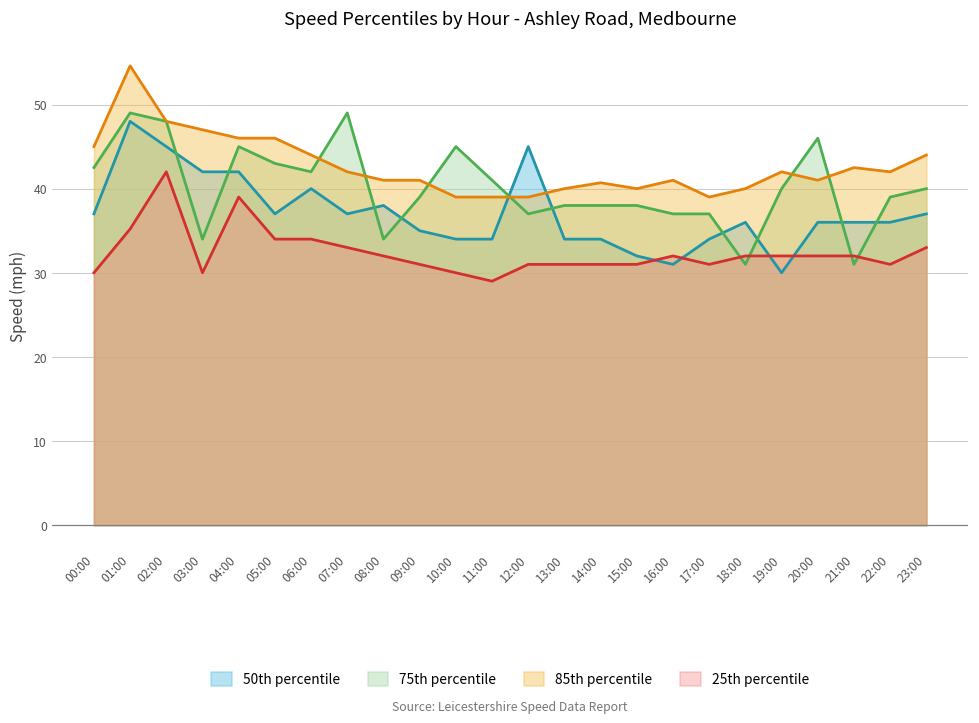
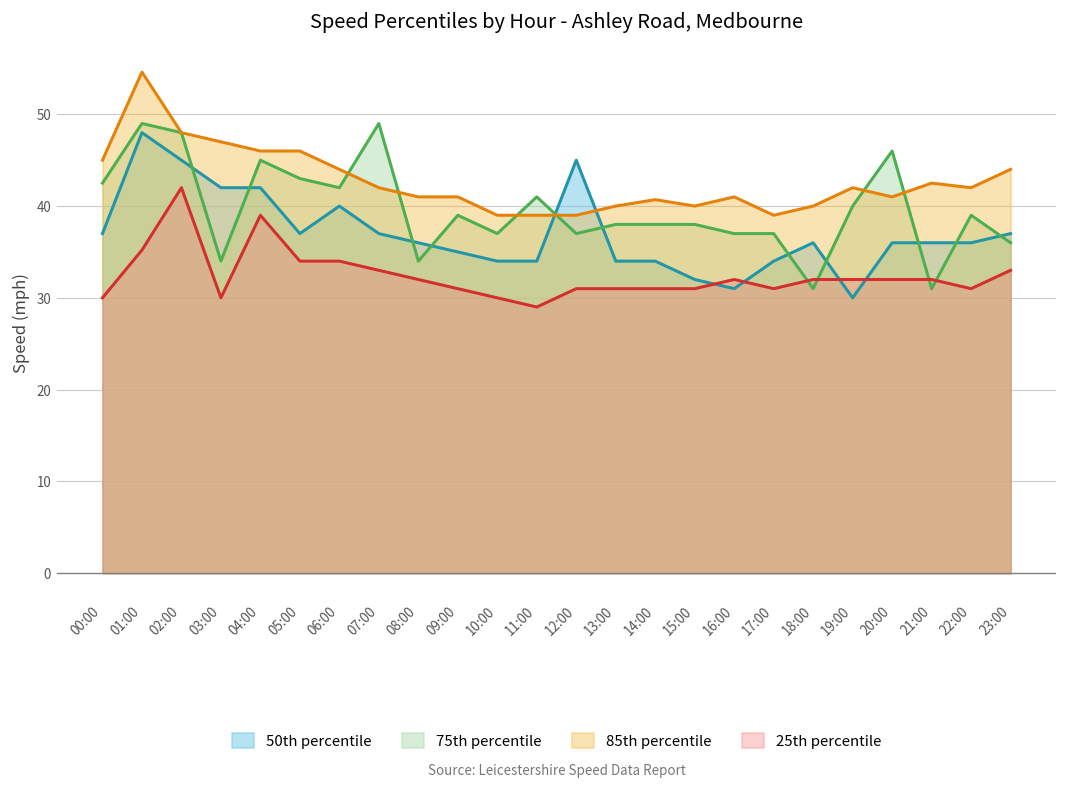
  {
    "50th percentile": {
      "00:00": 37,
      "01:00": 48,
      "02:00": 45,
      "03:00": 42,
      "04:00": 42,
      "05:00": 37,
      "06:00": 40,
      "07:00": 37,
-     "08:00": 38,
+     "08:00": 36,
      "09:00": 35,
      "10:00": 34,
      "11:00": 34,
      "12:00": 45,
      "13:00": 34,
      "14:00": 34,
      "15:00": 32,
      "16:00": 31,
      "17:00": 34,
      "18:00": 36,
      "19:00": 30,
      "20:00": 36,
      "21:00": 36,
      "22:00": 36,
      "23:00": 37
    },
    "75th percentile": {
      "00:00": 43,
      "01:00": 49,
      "03:00": 34,
      "04:00": 45,
      "05:00": 43,
      "06:00": 42,
      "07:00": 49,
      "08:00": 34,
      "09:00": 39,
-     "10:00": 45,
+     "10:00": 37,
      "11:00": 41,
      "12:00": 37,
      "13:00": 38,
      "14:00": 38,
      "15:00": 38,
      "16:00": 37,
      "17:00": 37,
      "18:00": 31,
      "19:00": 40,
      "20:00": 46,
      "21:00": 31,
      "22:00": 39,
-     "23:00": 40
+     "23:00": 36
    }
  }
